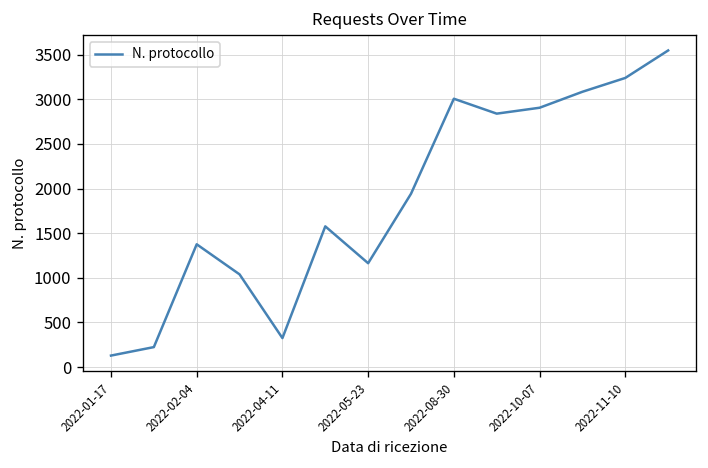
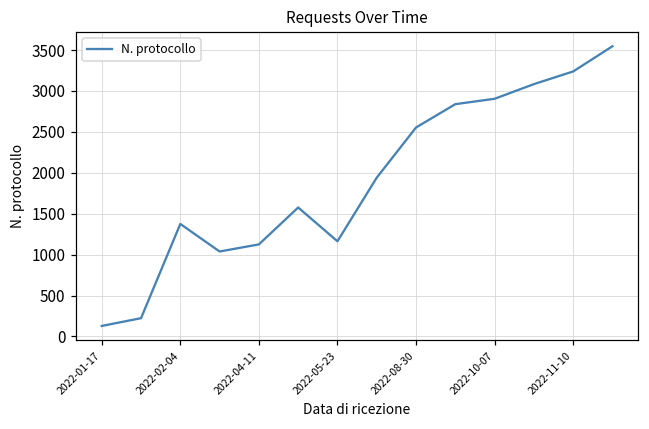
  {
    "2022-01-17": 100,
    "2022-02-04": 1400,
-   "2022-04-11": 300,
+   "2022-04-11": 1100,
    "2022-05-23": 1200,
-   "2022-08-30": 3000,
+   "2022-08-30": 2600,
    "2022-10-07": 2900,
    "2022-11-10": 3200
  }
